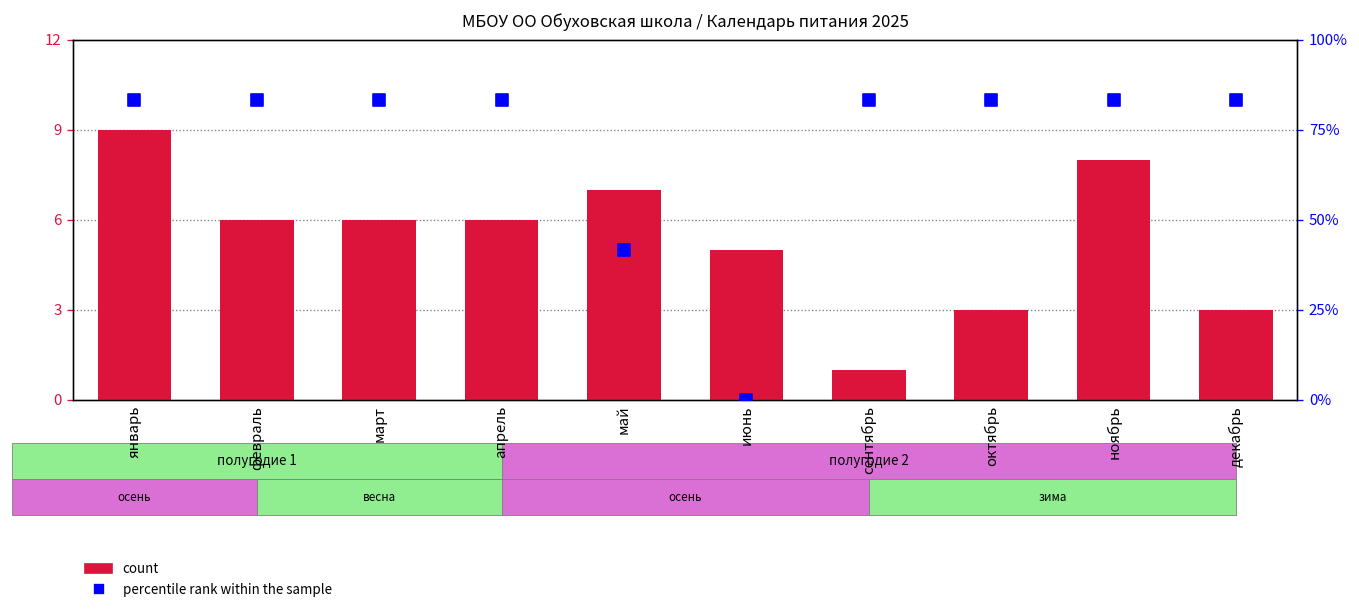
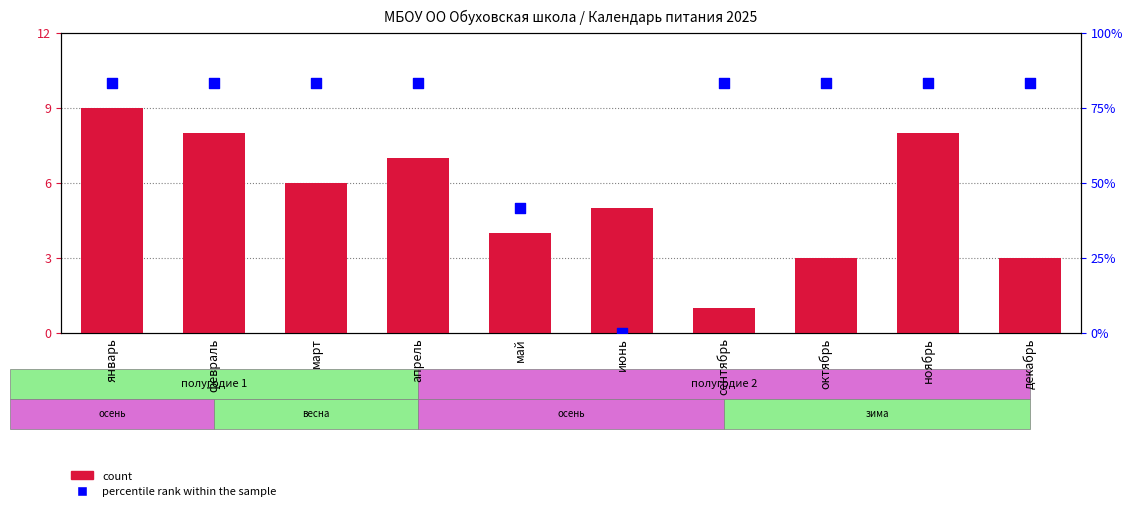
  {
    "count": {
      "январь": 9,
-     "февраль": 6,
+     "февраль": 8,
      "март": 6,
-     "апрель": 6,
-     "май": 7,
+     "апрель": 7,
+     "май": 4,
      "июнь": 5,
      "сентябрь": 1,
      "октябрь": 3,
      "ноябрь": 8,
      "декабрь": 3
    }
  }
